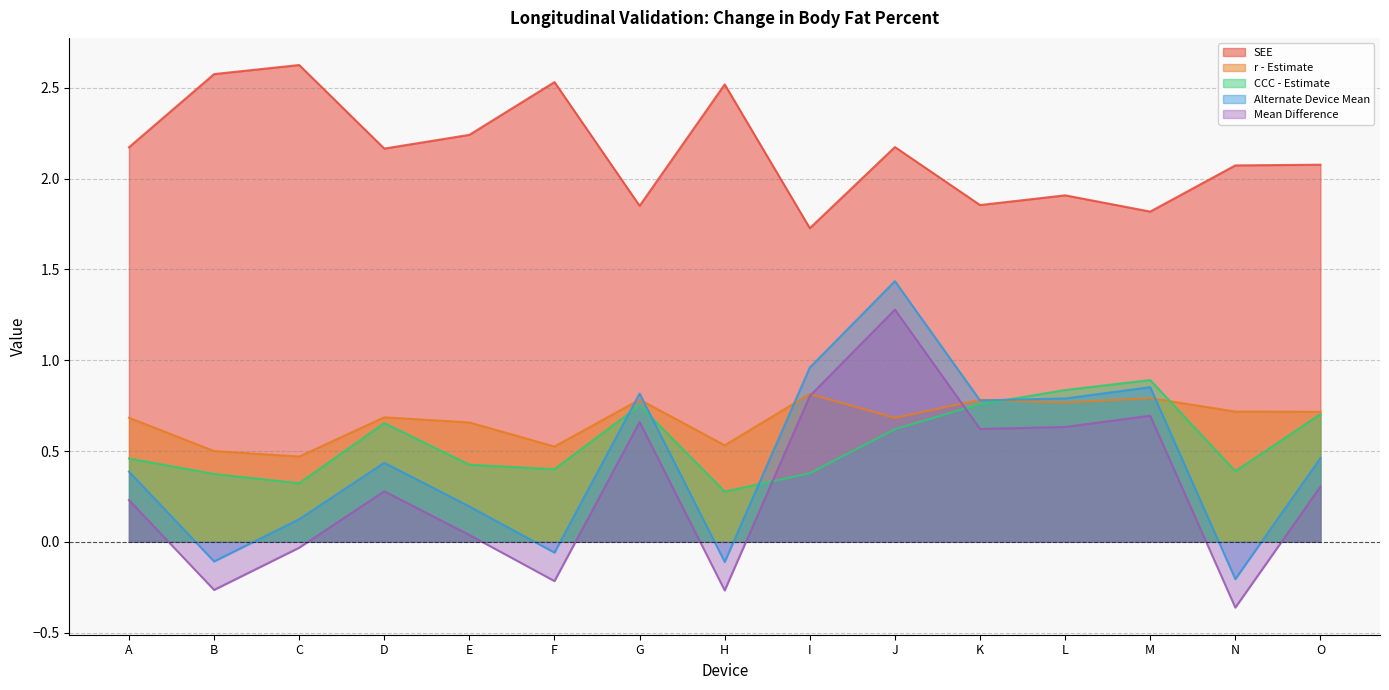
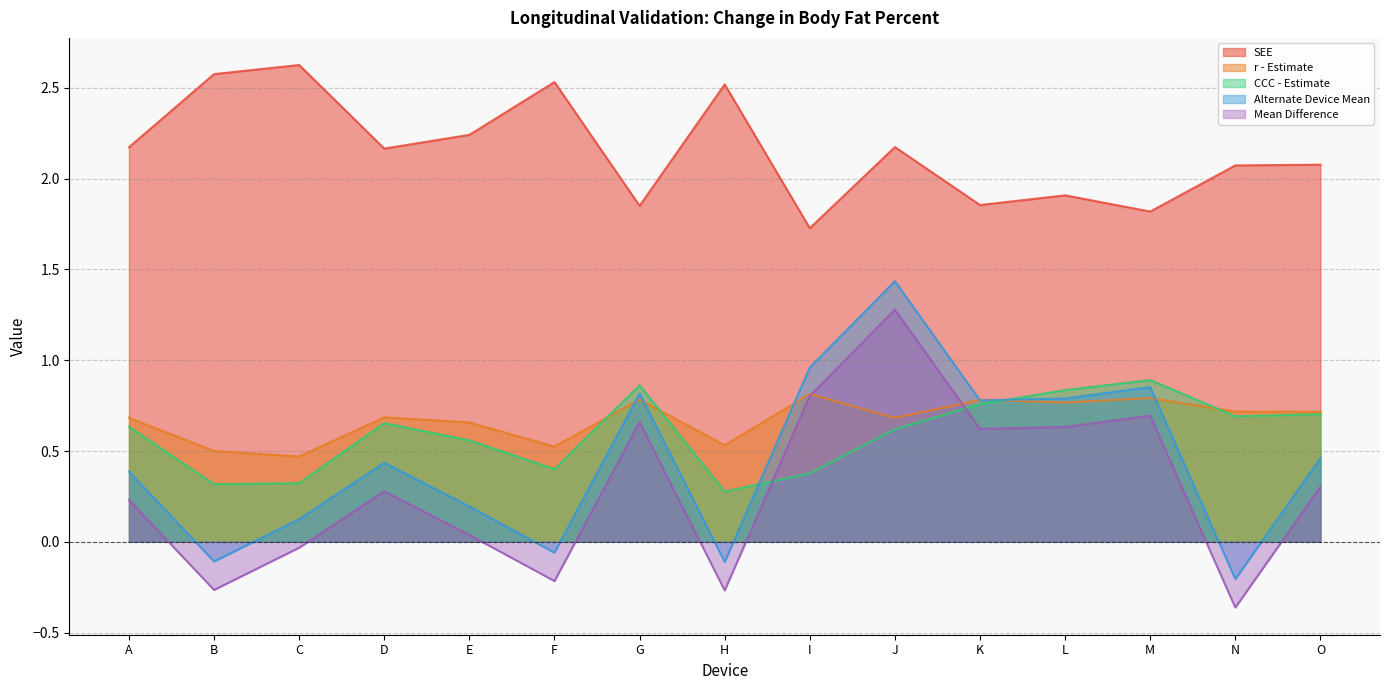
  {
    "CCC - Estimate": {
-     "A": 0.46,
-     "B": 0.37,
+     "A": 0.63,
+     "B": 0.32,
      "C": 0.32,
      "D": 0.65,
-     "E": 0.42,
+     "E": 0.56,
      "F": 0.40,
-     "G": 0.75,
+     "G": 0.86,
      "H": 0.28,
      "I": 0.38,
      "J": 0.62,
      "K": 0.76,
      "L": 0.84,
      "M": 0.89,
-     "N": 0.39
+     "N": 0.69
    }
  }
